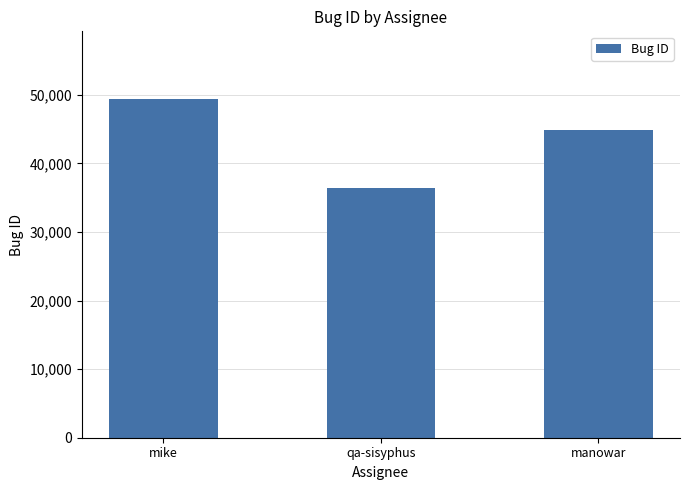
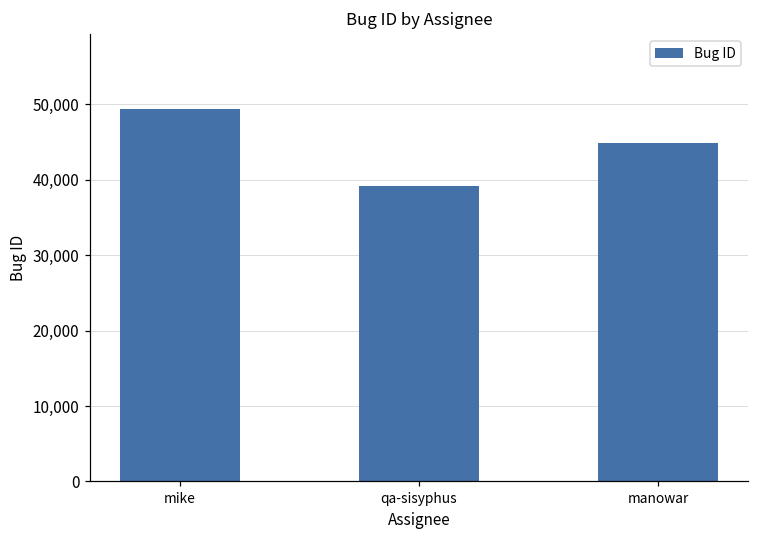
  {
    "mike": "49,000",
-   "qa-sisyphus": "36,000",
+   "qa-sisyphus": "39,000",
    "manowar": "45,000"
  }
